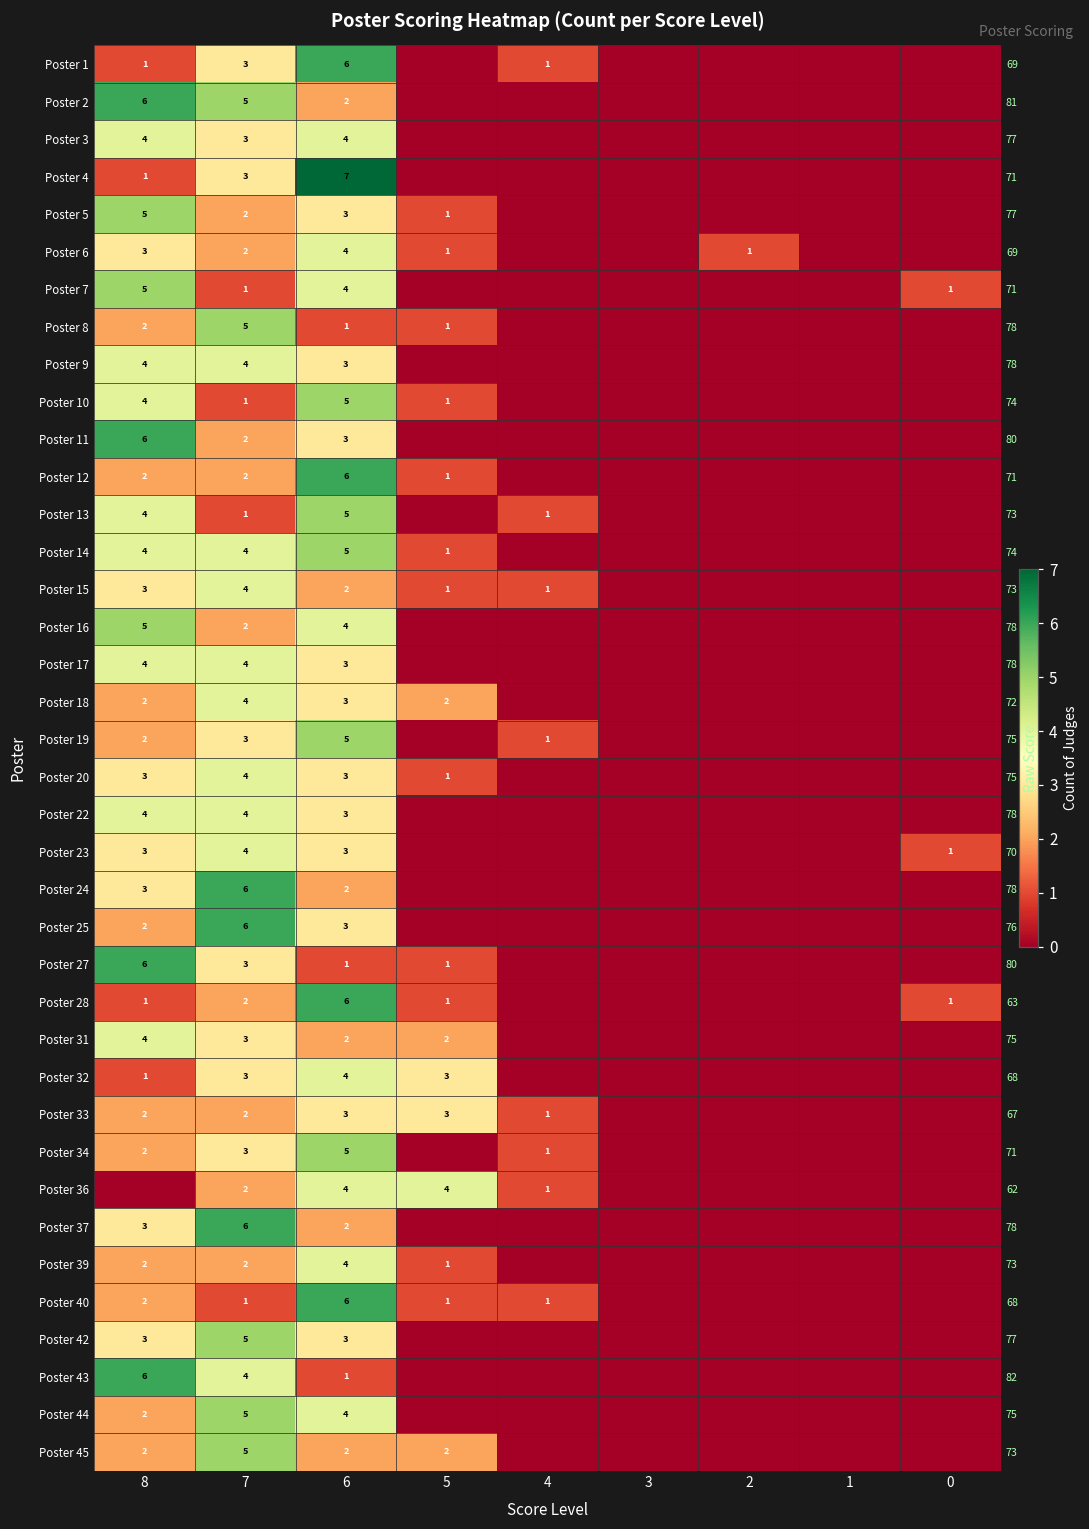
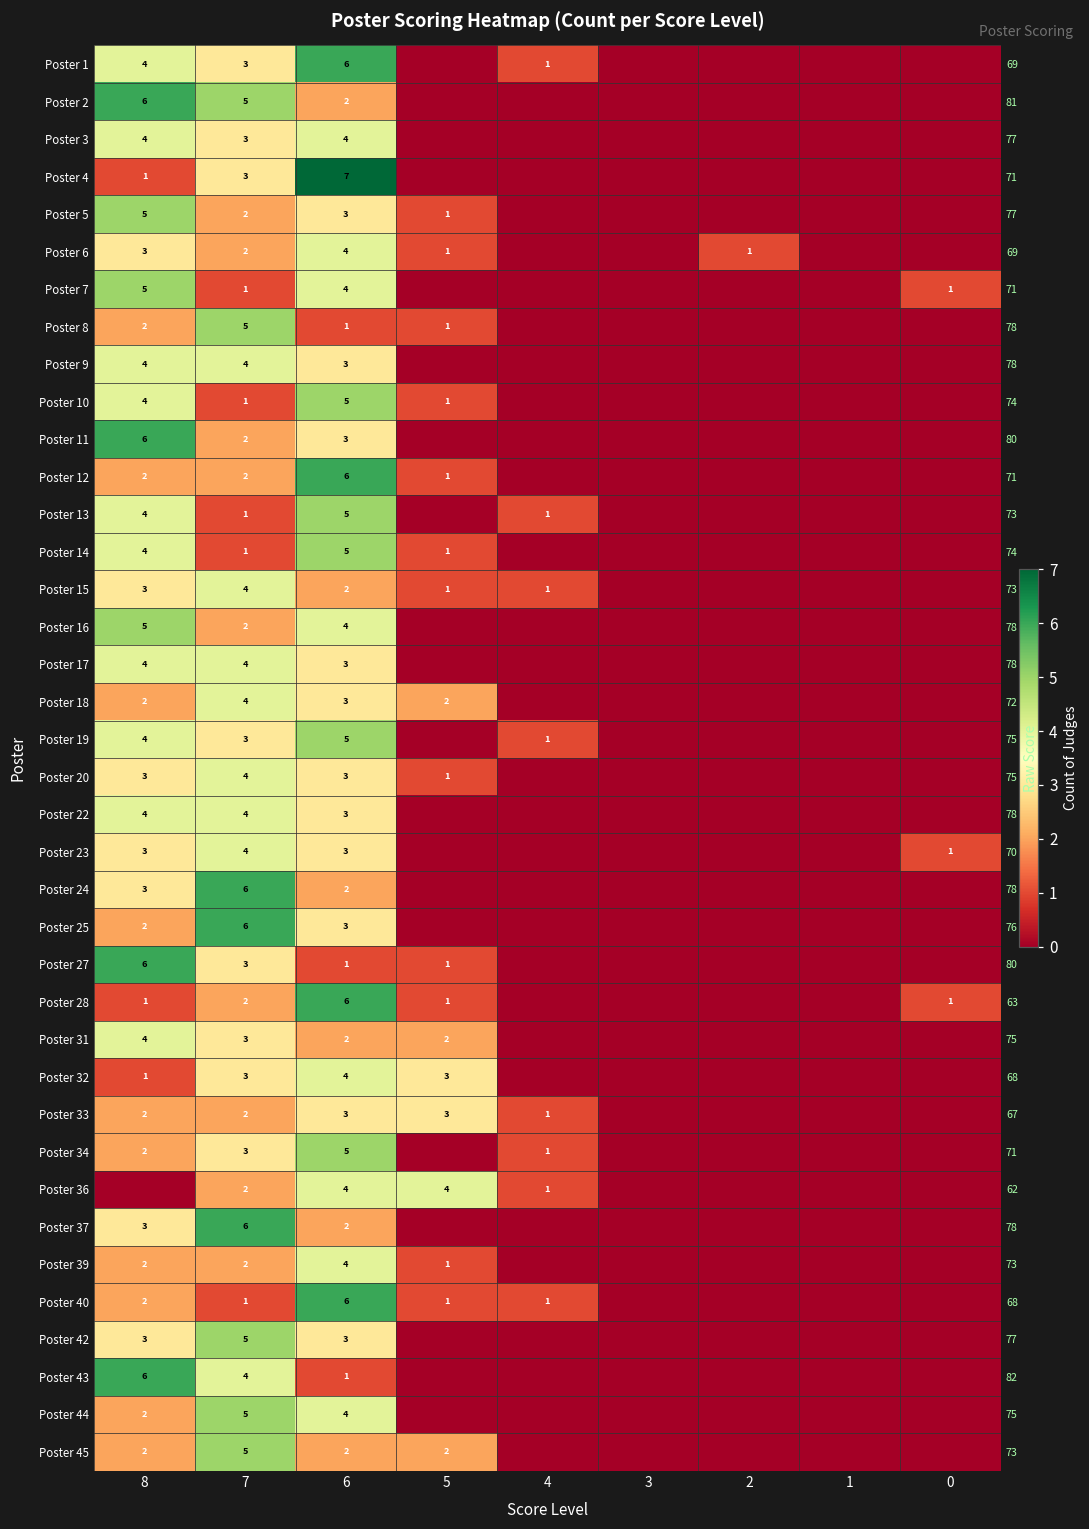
  {
    "Poster 1": {
-     "8": 1,
+     "8": 4,
      "7": 3,
      "6": 6,
      "4": 1
    },
    "Poster 2": {
      "8": 6,
      "7": 5,
      "6": 2
    },
    "Poster 3": {
      "8": 4,
      "7": 3,
      "6": 4
    },
    "Poster 4": {
      "8": 1,
      "7": 3,
      "6": 7
    },
    "Poster 5": {
      "8": 5,
      "7": 2,
      "6": 3,
      "5": 1
    },
    "Poster 6": {
      "8": 3,
      "7": 2,
      "6": 4,
      "5": 1,
      "2": 1
    },
    "Poster 7": {
      "8": 5,
      "7": 1,
      "6": 4,
      "0": 1
    },
    "Poster 8": {
      "8": 2,
      "7": 5,
      "6": 1,
      "5": 1
    },
    "Poster 9": {
      "8": 4,
      "7": 4,
      "6": 3
    },
    "Poster 10": {
      "8": 4,
      "7": 1,
      "6": 5,
      "5": 1
    },
    "Poster 11": {
      "8": 6,
      "7": 2,
      "6": 3
    },
    "Poster 12": {
      "8": 2,
      "7": 2,
      "6": 6,
      "5": 1
    },
    "Poster 13": {
      "8": 4,
      "7": 1,
      "6": 5,
      "4": 1
    },
    "Poster 14": {
      "8": 4,
-     "7": 4,
+     "7": 1,
      "6": 5,
      "5": 1
    },
    "Poster 15": {
      "8": 3,
      "7": 4,
      "6": 2,
      "5": 1,
      "4": 1
    },
    "Poster 16": {
      "8": 5,
      "7": 2,
      "6": 4
    },
    "Poster 17": {
      "8": 4,
      "7": 4,
      "6": 3
    },
    "Poster 18": {
      "8": 2,
      "7": 4,
      "6": 3,
      "5": 2
    },
    "Poster 19": {
-     "8": 2,
+     "8": 4,
      "7": 3,
      "6": 5,
      "4": 1
    },
    "Poster 20": {
      "8": 3,
      "7": 4,
      "6": 3,
      "5": 1
    },
    "Poster 22": {
      "8": 4,
      "7": 4,
      "6": 3
    },
    "Poster 23": {
      "8": 3,
      "7": 4,
      "6": 3,
      "0": 1
    },
    "Poster 24": {
      "8": 3,
      "7": 6,
      "6": 2
    },
    "Poster 25": {
      "8": 2,
      "7": 6,
      "6": 3
    },
    "Poster 27": {
      "8": 6,
      "7": 3,
      "6": 1,
      "5": 1
    },
    "Poster 28": {
      "8": 1,
      "7": 2,
      "6": 6,
      "5": 1,
      "0": 1
    },
    "Poster 31": {
      "8": 4,
      "7": 3,
      "6": 2,
      "5": 2
    },
    "Poster 32": {
      "8": 1,
      "7": 3,
      "6": 4,
      "5": 3
    },
    "Poster 33": {
      "8": 2,
      "7": 2,
      "6": 3,
      "5": 3,
      "4": 1
    },
    "Poster 34": {
      "8": 2,
      "7": 3,
      "6": 5,
      "4": 1
    },
    "Poster 36": {
      "7": 2,
      "6": 4,
      "5": 4,
      "4": 1
    },
    "Poster 37": {
      "8": 3,
      "7": 6,
      "6": 2
    },
    "Poster 39": {
      "8": 2,
      "7": 2,
      "6": 4,
      "5": 1
    },
    "Poster 40": {
      "8": 2,
      "7": 1,
      "6": 6,
      "5": 1,
      "4": 1
    },
    "Poster 42": {
      "8": 3,
      "7": 5,
      "6": 3
    },
    "Poster 43": {
      "8": 6,
      "7": 4,
      "6": 1
    },
    "Poster 44": {
      "8": 2,
      "7": 5,
      "6": 4
    },
    "Poster 45": {
      "8": 2,
      "7": 5,
      "6": 2,
      "5": 2
    }
  }
